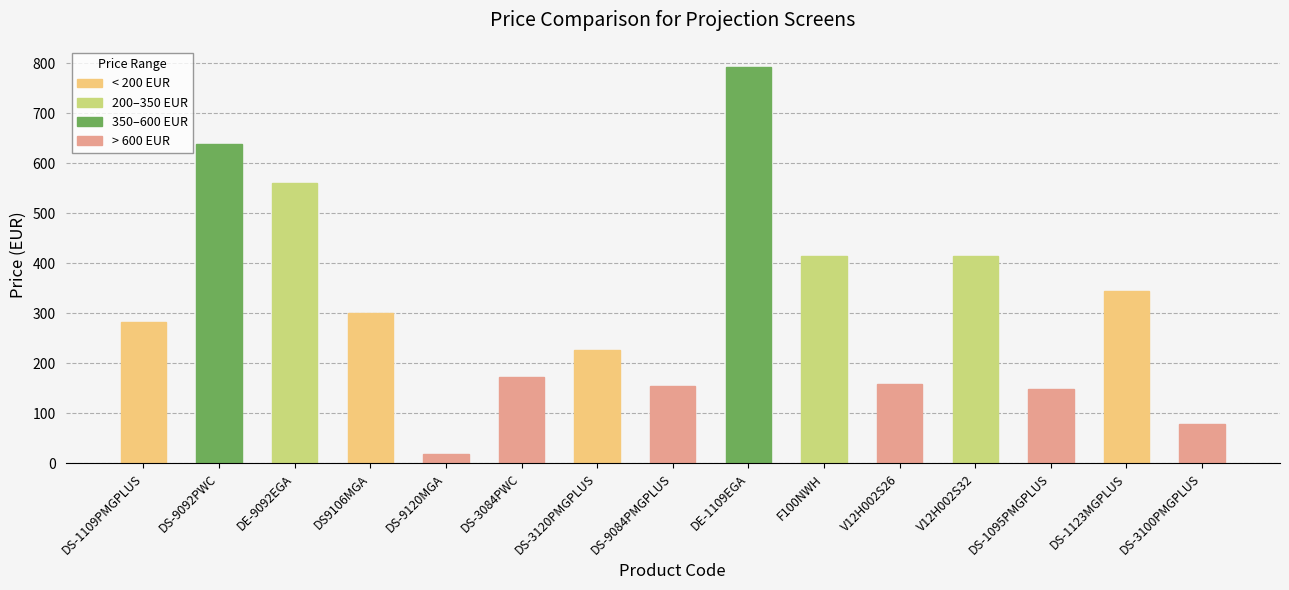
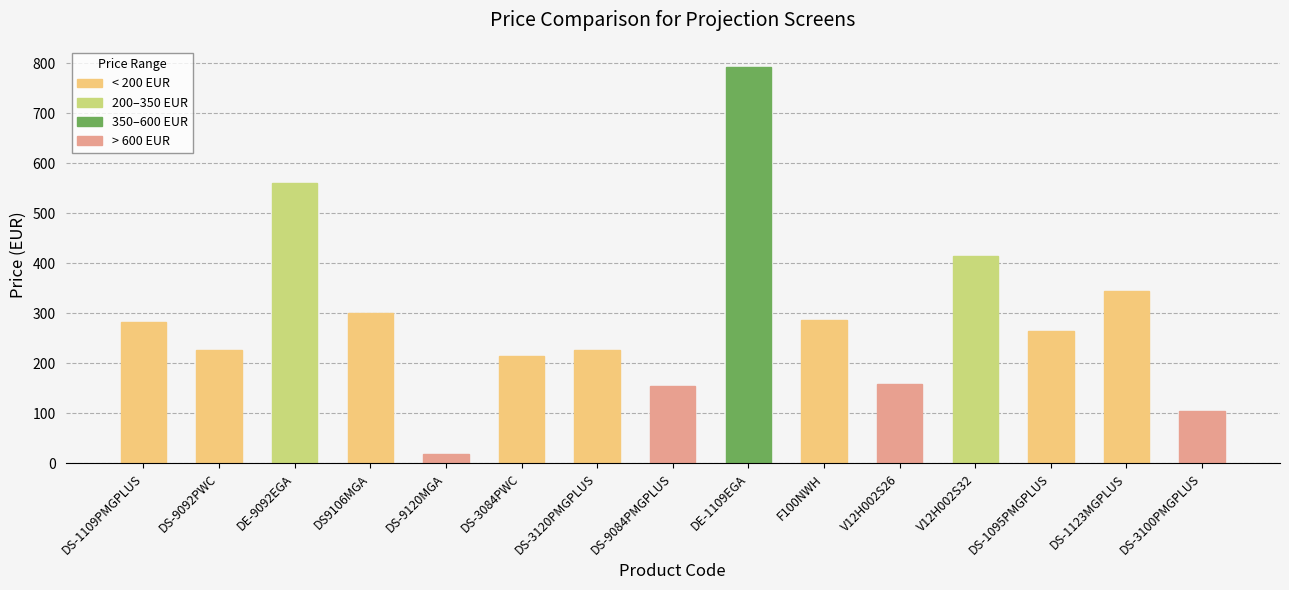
  {
    "DS-1109PMGPLUS": 280,
-   "DS-9092PWC": 640,
+   "DS-9092PWC": 230,
    "DE-9092EGA": 560,
    "DS9106MGA": 300,
    "DS-9120MGA": 20,
-   "DS-3084PWC": 170,
+   "DS-3084PWC": 220,
    "DS-3120PMGPLUS": 230,
    "DS-9084PMGPLUS": 160,
    "DE-1109EGA": 790,
-   "F100NWH": 410,
+   "F100NWH": 290,
    "V12H002S26": 160,
    "V12H002S32": 410,
-   "DS-1095PMGPLUS": 150,
+   "DS-1095PMGPLUS": 260,
    "DS-1123MGPLUS": 350,
-   "DS-3100PMGPLUS": 80
+   "DS-3100PMGPLUS": 100
  }
